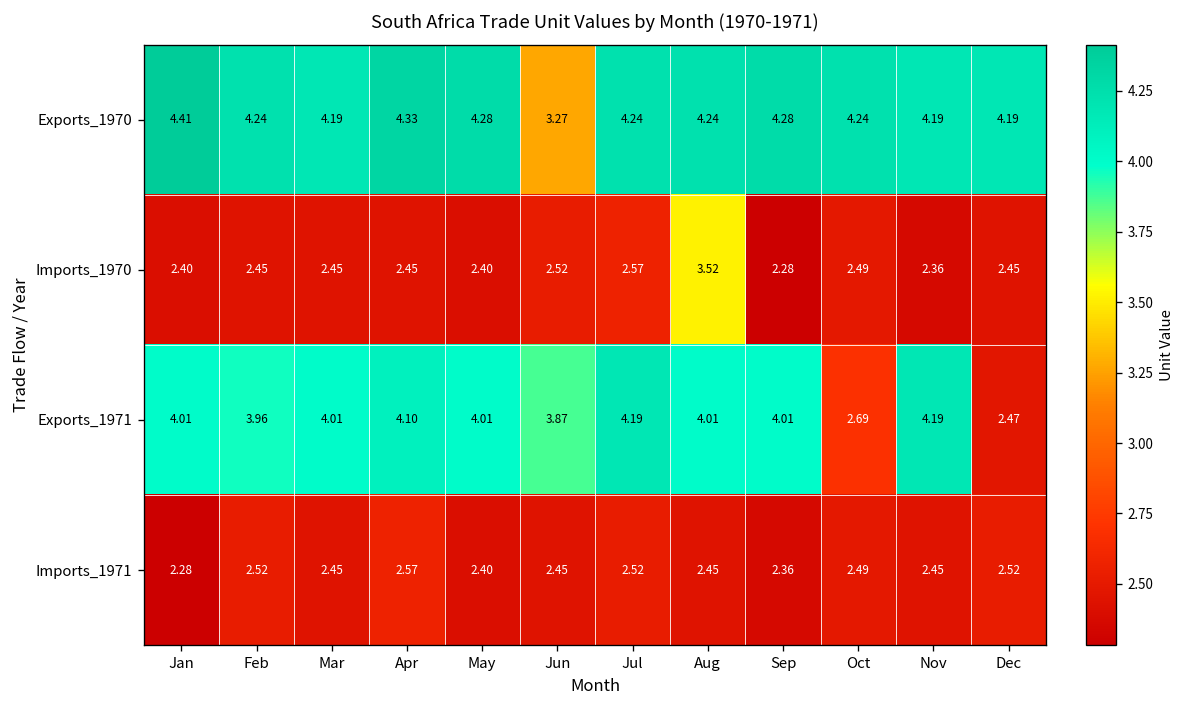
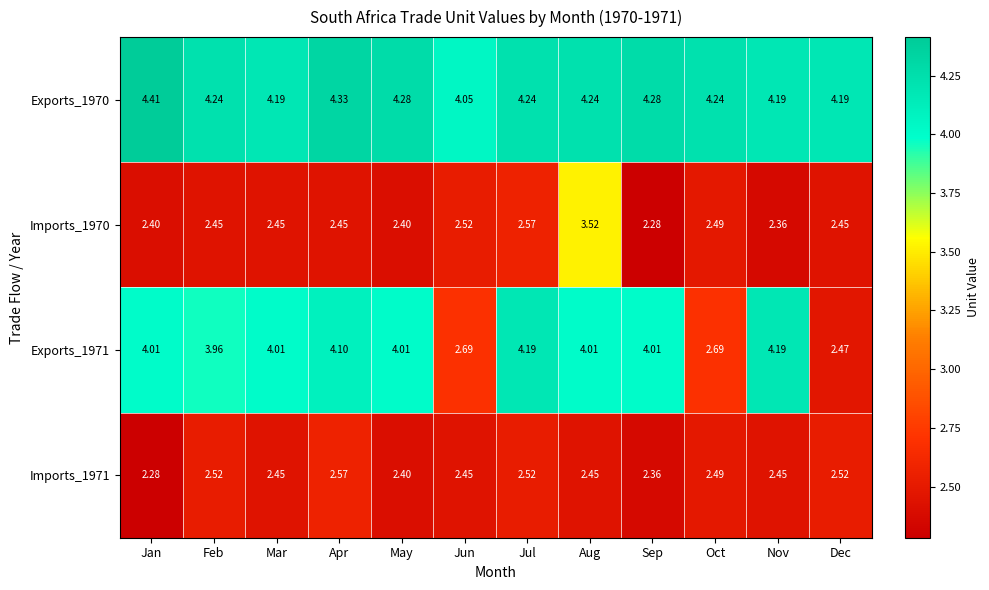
  {
    "Exports_1970": {
      "Jan": 4.41,
      "Feb": 4.24,
      "Mar": 4.19,
      "Apr": 4.33,
      "May": 4.28,
-     "Jun": 3.27,
+     "Jun": 4.05,
      "Jul": 4.24,
      "Aug": 4.24,
      "Sep": 4.28,
      "Oct": 4.24,
      "Nov": 4.19,
      "Dec": 4.19
    },
    "Imports_1970": {
      "Jan": 2.40,
      "Feb": 2.45,
      "Mar": 2.45,
      "Apr": 2.45,
      "May": 2.40,
      "Jun": 2.52,
      "Jul": 2.57,
      "Aug": 3.52,
      "Sep": 2.28,
      "Oct": 2.49,
      "Nov": 2.36,
      "Dec": 2.45
    },
    "Exports_1971": {
      "Jan": 4.01,
      "Feb": 3.96,
      "Mar": 4.01,
      "Apr": 4.10,
      "May": 4.01,
-     "Jun": 3.87,
+     "Jun": 2.69,
      "Jul": 4.19,
      "Aug": 4.01,
      "Sep": 4.01,
      "Oct": 2.69,
      "Nov": 4.19,
      "Dec": 2.47
    },
    "Imports_1971": {
      "Jan": 2.28,
      "Feb": 2.52,
      "Mar": 2.45,
      "Apr": 2.57,
      "May": 2.40,
      "Jun": 2.45,
      "Jul": 2.52,
      "Aug": 2.45,
      "Sep": 2.36,
      "Oct": 2.49,
      "Nov": 2.45,
      "Dec": 2.52
    }
  }
